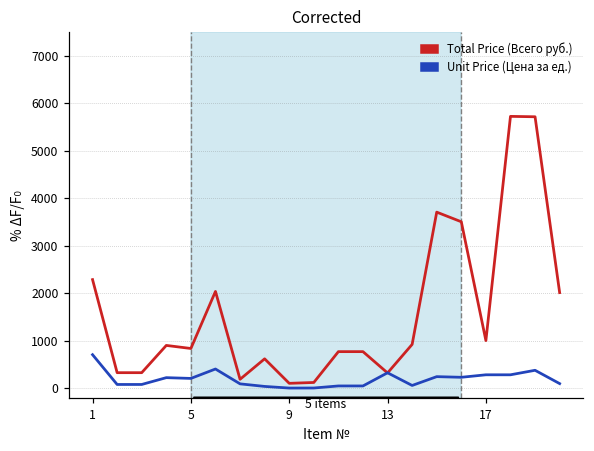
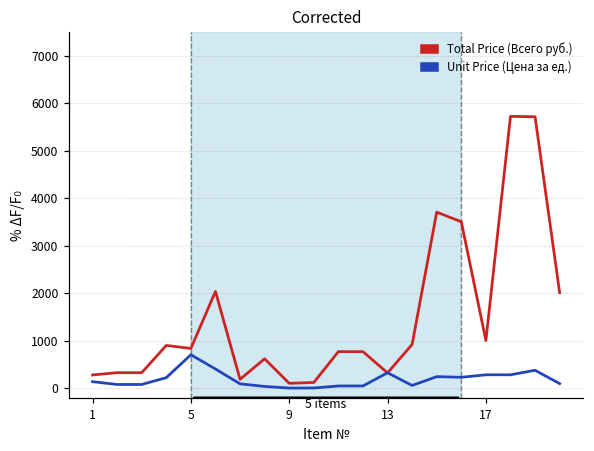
  {
    "Total Price (Всего руб.)": {
-     "1": 2300,
+     "1": 300,
      "5": 800,
      "9": 100,
      "17": 1000
    },
    "Unit Price (Цена за ед.)": {
-     "1": 700,
-     "5": 200,
+     "1": 100,
+     "5": 700,
      "9": 0,
      "17": 300
    }
  }
